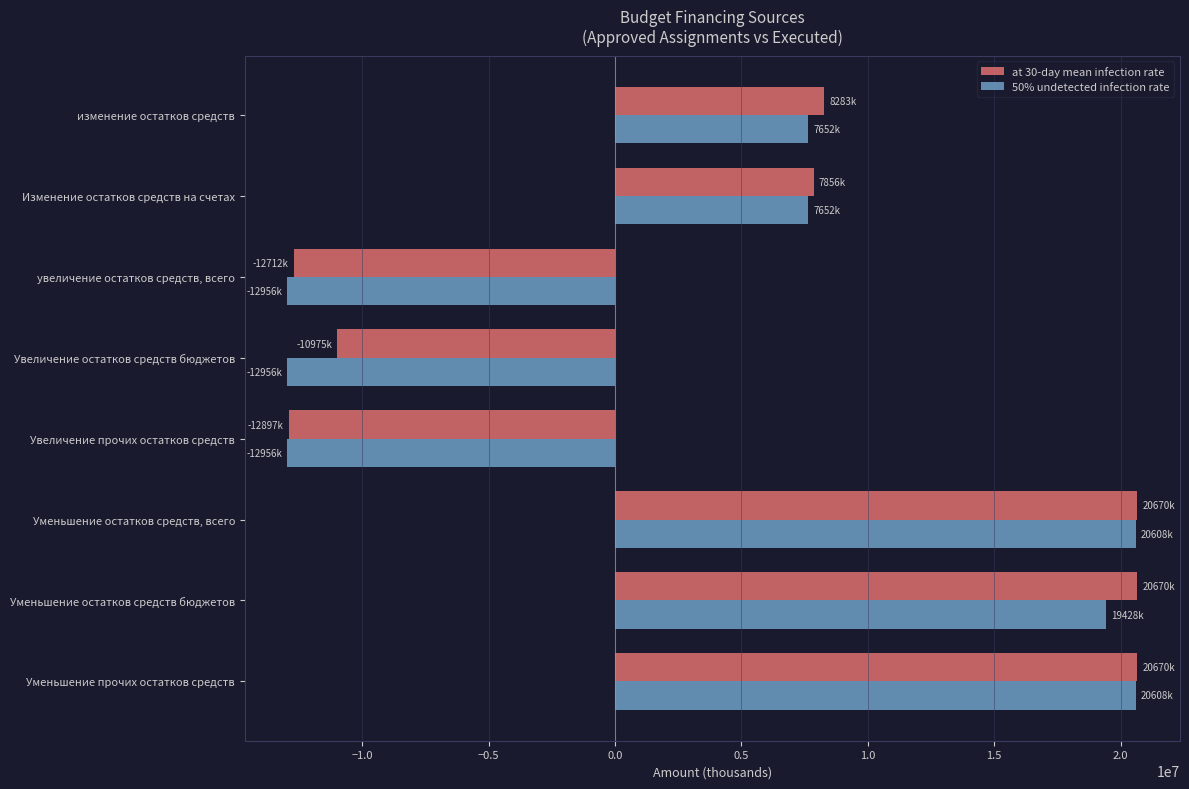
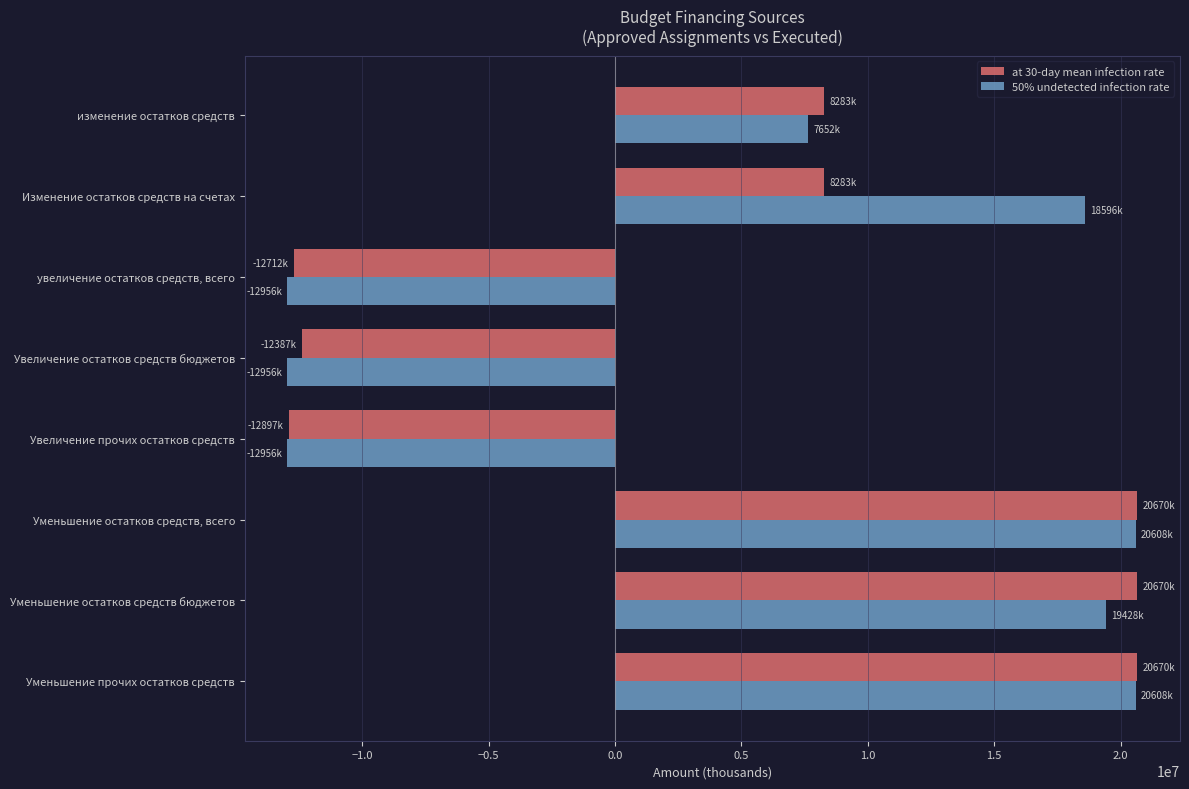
  {
    "at 30-day mean infection rate": {
      "изменение остатков средств": "8283k",
-     "Изменение остатков средств на счетах": "7856k",
+     "Изменение остатков средств на счетах": "8283k",
      "увеличение остатков средств, всего": "-12712k",
-     "Увеличение остатков средств бюджетов": "-10975k",
+     "Увеличение остатков средств бюджетов": "-12387k",
      "Увеличение прочих остатков средств": "-12897k",
      "Уменьшение остатков средств, всего": "20670k",
      "Уменьшение остатков средств бюджетов": "20670k",
      "Уменьшение прочих остатков средств": "20670k"
    },
    "50% undetected infection rate": {
      "изменение остатков средств": "7652k",
-     "Изменение остатков средств на счетах": "7652k",
+     "Изменение остатков средств на счетах": "18596k",
      "увеличение остатков средств, всего": "-12956k",
      "Увеличение остатков средств бюджетов": "-12956k",
      "Увеличение прочих остатков средств": "-12956k",
      "Уменьшение остатков средств, всего": "20608k",
      "Уменьшение остатков средств бюджетов": "19428k",
      "Уменьшение прочих остатков средств": "20608k"
    }
  }
